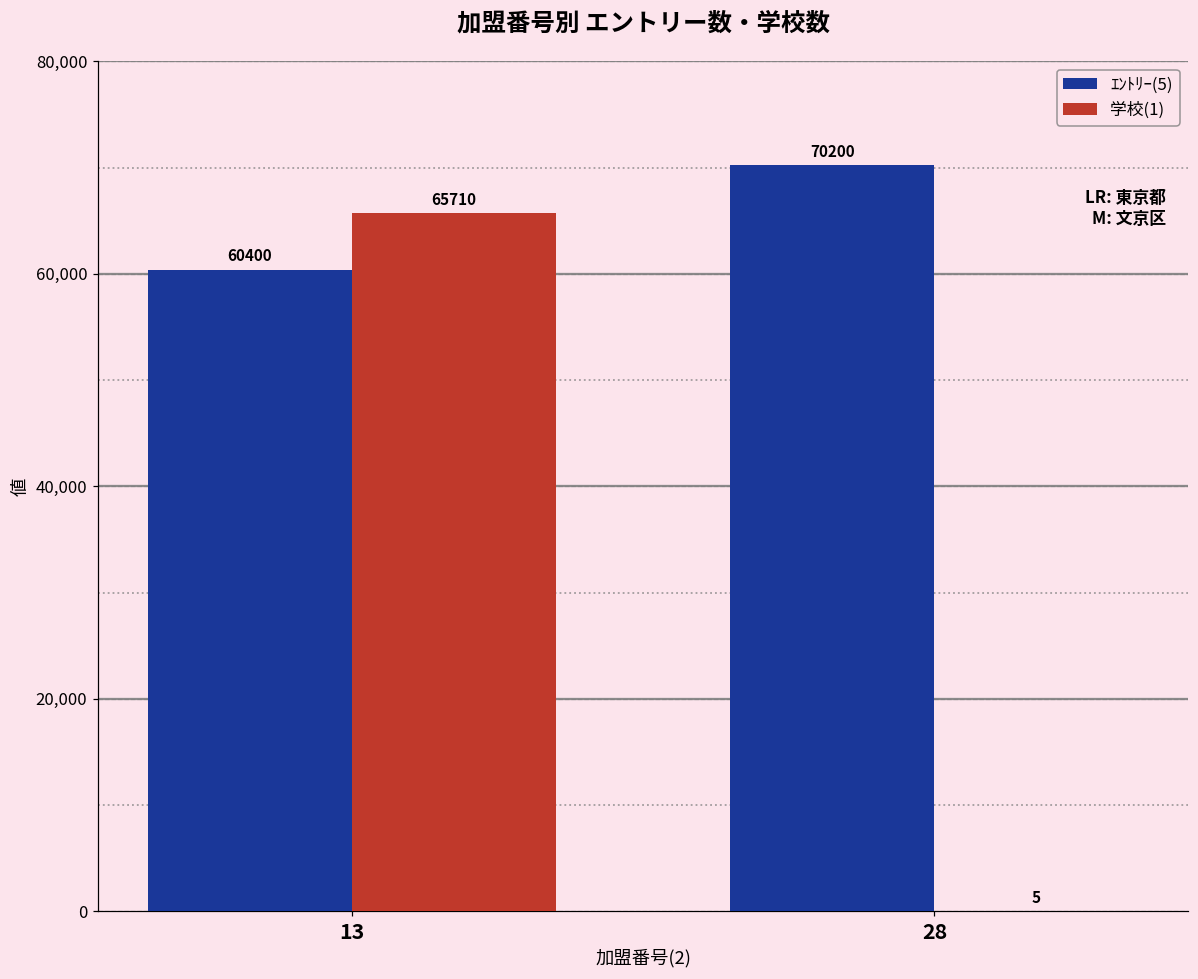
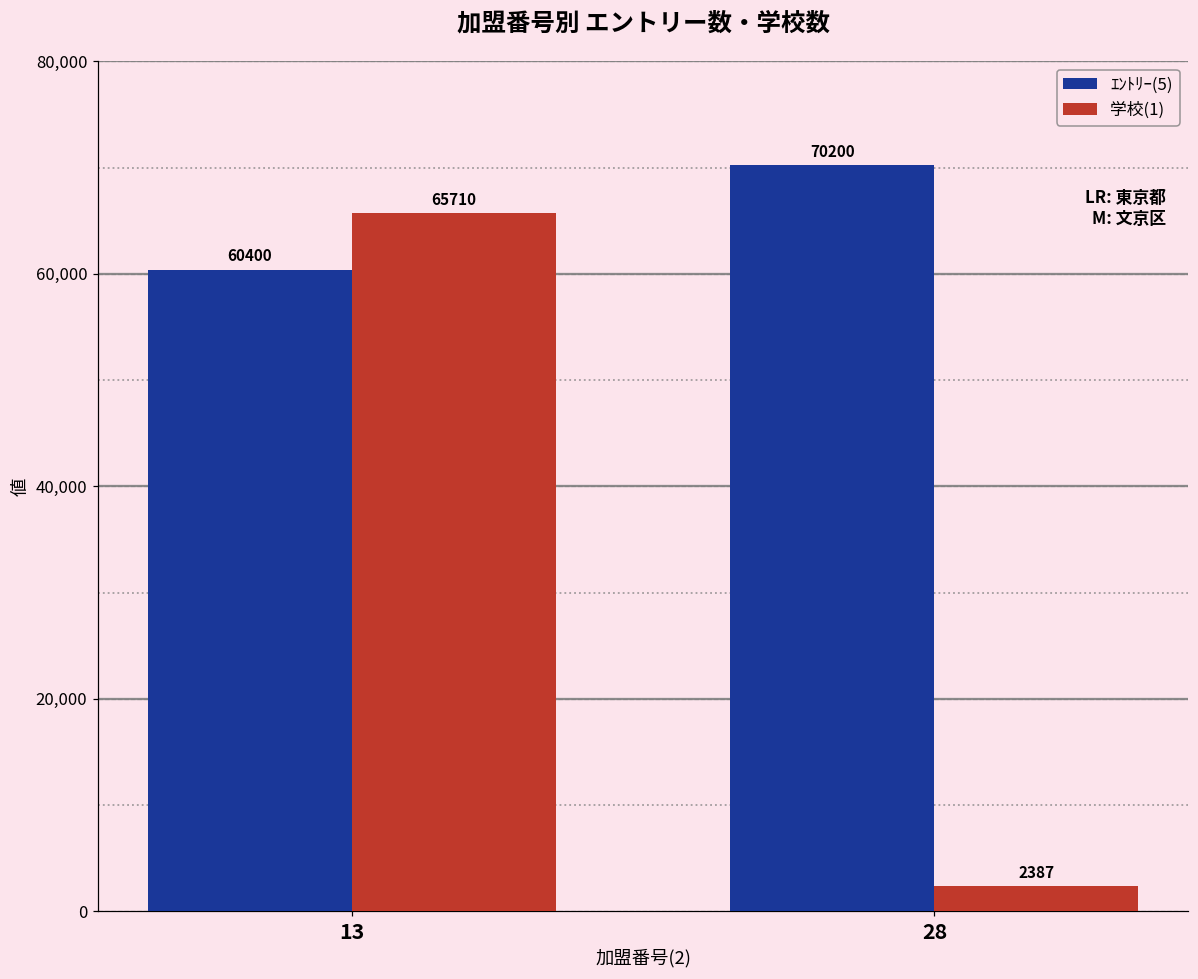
  {
    "ｴﾝﾄﾘｰ(5)": {
      "13": 60400,
      "28": 70200
    },
    "学校(1)": {
      "13": 65710,
-     "28": 5
+     "28": 2387
    }
  }
